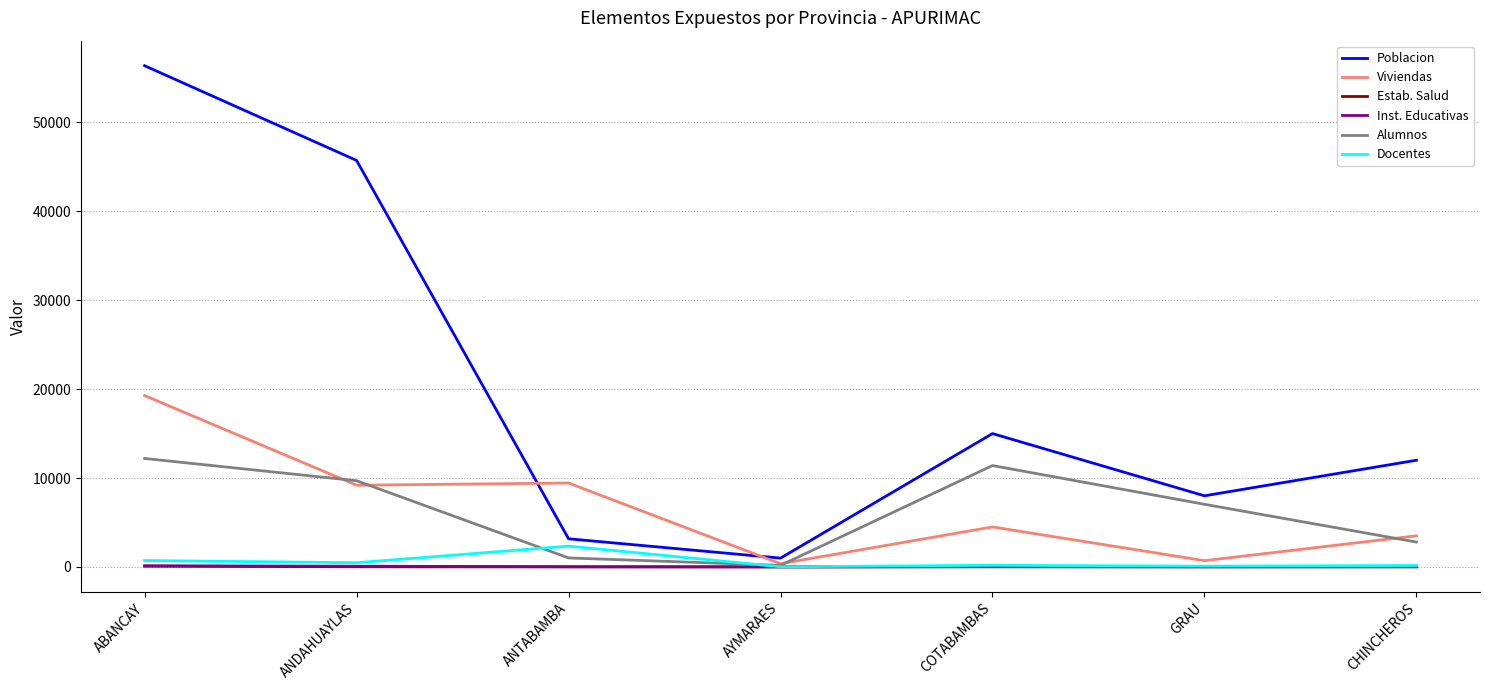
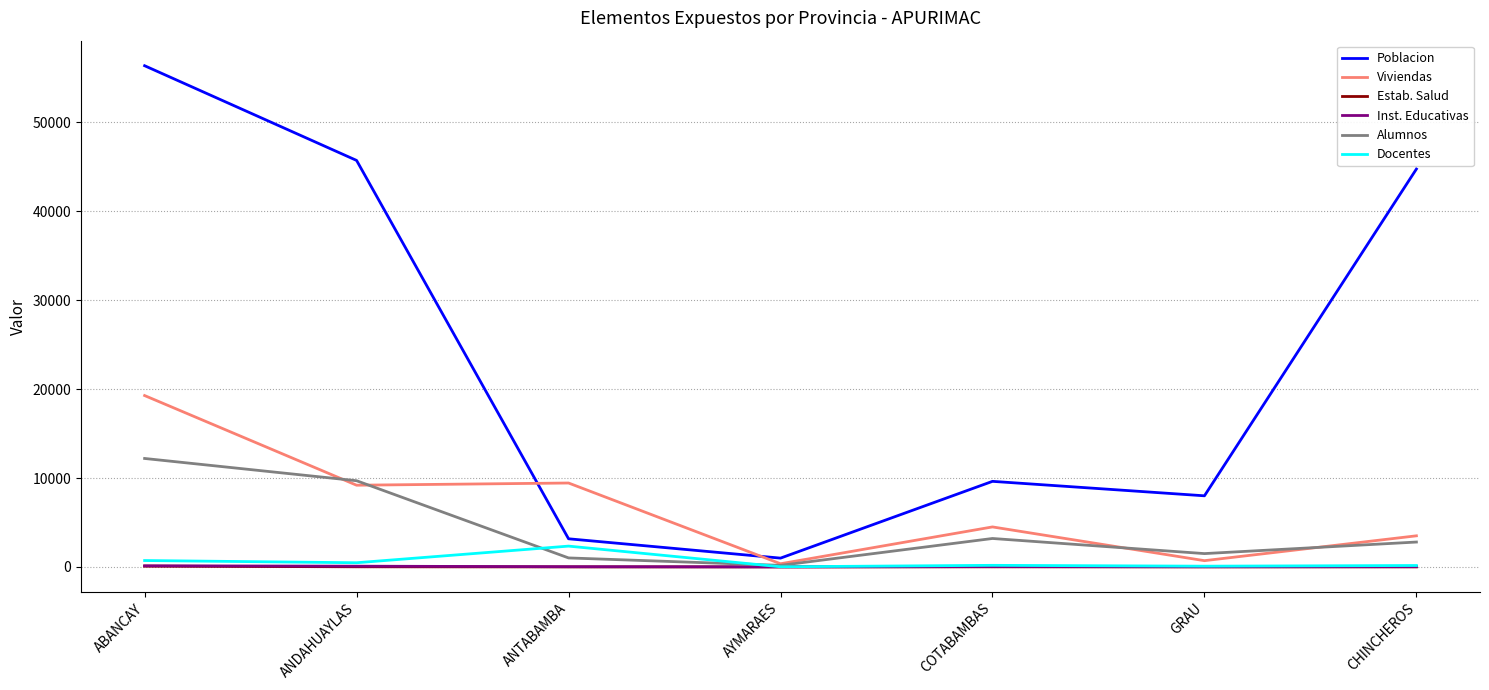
  {
    "Poblacion": {
      "ABANCAY": 56000,
      "ANDAHUAYLAS": 46000,
      "ANTABAMBA": 3000,
      "AYMARAES": 1000,
-     "COTABAMBAS": 15000,
+     "COTABAMBAS": 10000,
      "GRAU": 8000,
-     "CHINCHEROS": 12000
+     "CHINCHEROS": 45000
    },
    "Viviendas": {
      "ABANCAY": 19000,
      "ANDAHUAYLAS": 9000,
      "ANTABAMBA": 9000,
      "COTABAMBAS": 5000,
      "GRAU": 1000,
      "CHINCHEROS": 4000
    },
    "Alumnos": {
      "ABANCAY": 12000,
      "ANDAHUAYLAS": 10000,
      "ANTABAMBA": 1000,
-     "COTABAMBAS": 11000,
-     "GRAU": 7000,
+     "COTABAMBAS": 3000,
+     "GRAU": 2000,
      "CHINCHEROS": 3000
    },
    "Docentes": {
      "ABANCAY": 1000,
      "ANDAHUAYLAS": 0,
      "ANTABAMBA": 2000
    }
  }
